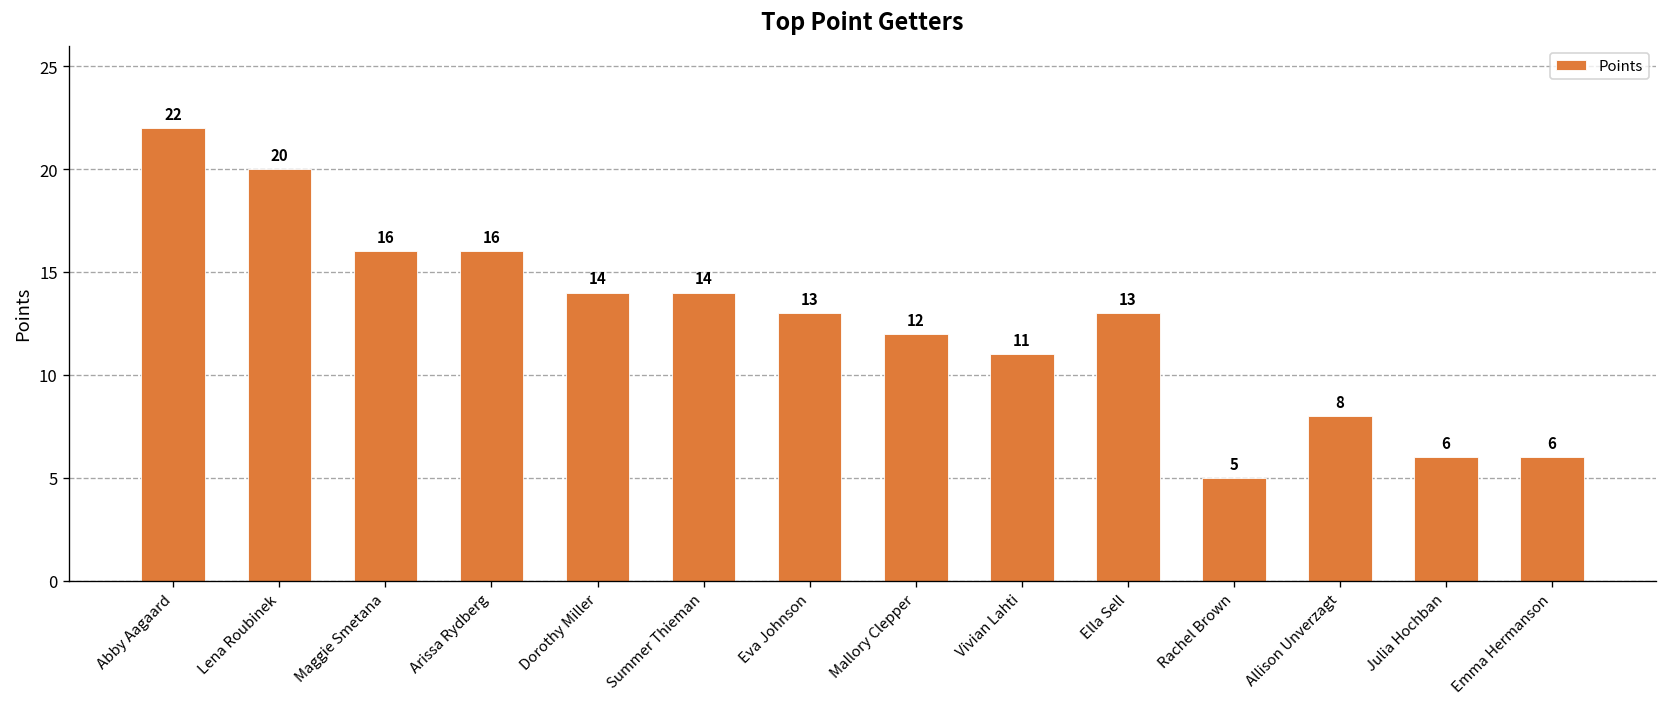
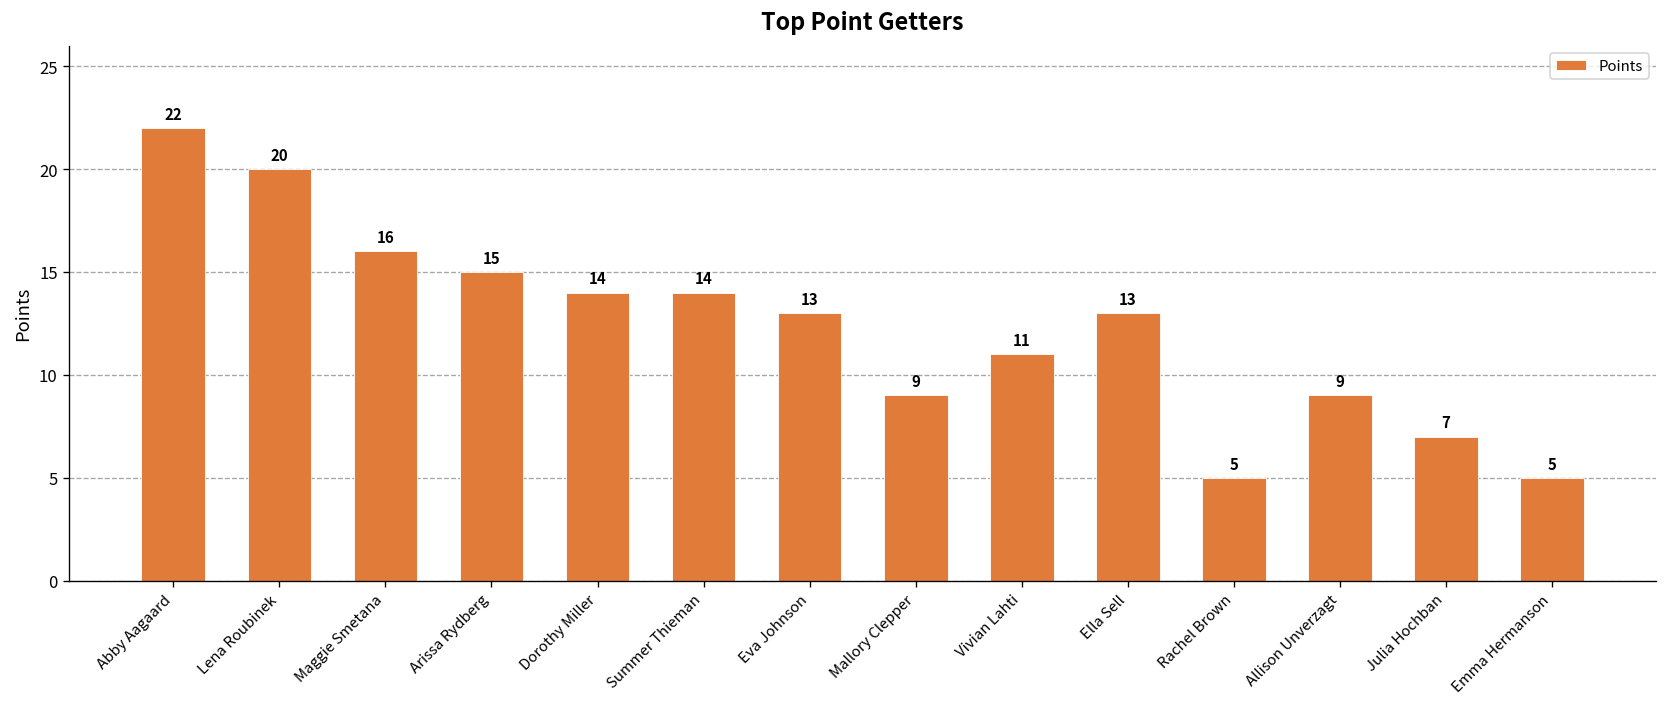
  {
    "Abby Aagaard": 22,
    "Lena Roubinek": 20,
    "Maggie Smetana": 16,
-   "Arissa Rydberg": 16,
+   "Arissa Rydberg": 15,
    "Dorothy Miller": 14,
    "Summer Thieman": 14,
    "Eva Johnson": 13,
-   "Mallory Clepper": 12,
+   "Mallory Clepper": 9,
    "Vivian Lahti": 11,
    "Ella Sell": 13,
    "Rachel Brown": 5,
-   "Allison Unverzagt": 8,
-   "Julia Hochban": 6,
-   "Emma Hermanson": 6
+   "Allison Unverzagt": 9,
+   "Julia Hochban": 7,
+   "Emma Hermanson": 5
  }
